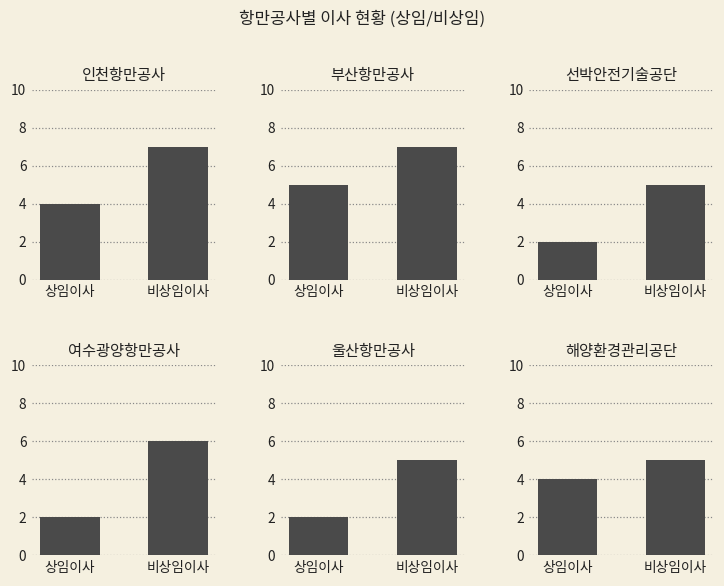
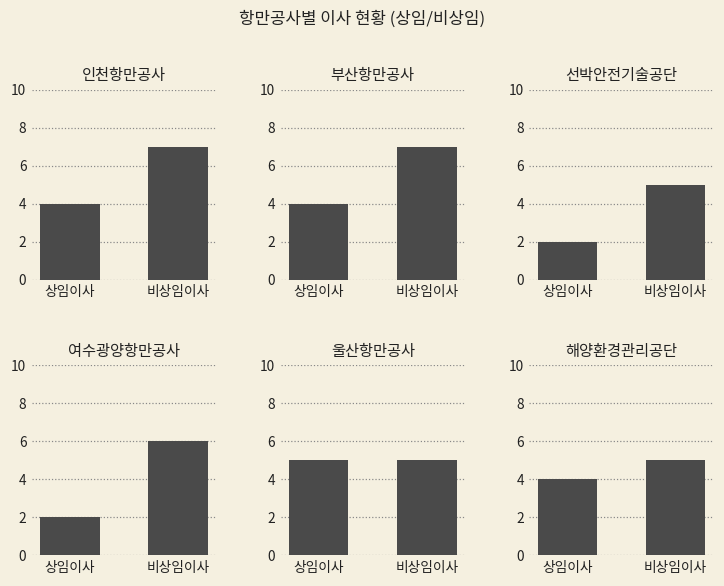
  {
    "인천항만공사": {
      "상임이사": 4.0,
      "비상임이사": 7.0
    },
    "부산항만공사": {
-     "상임이사": 5,
+     "상임이사": 4,
      "비상임이사": 7
    },
    "선박안전기술공단": {
      "상임이사": 2.0,
      "비상임이사": 5.0
    },
    "여수광양항만공사": {
      "상임이사": 2.0,
      "비상임이사": 6.0
    },
    "울산항만공사": {
-     "상임이사": 2,
+     "상임이사": 5,
      "비상임이사": 5
    },
    "해양환경관리공단": {
      "상임이사": 4.0,
      "비상임이사": 5.0
    }
  }
